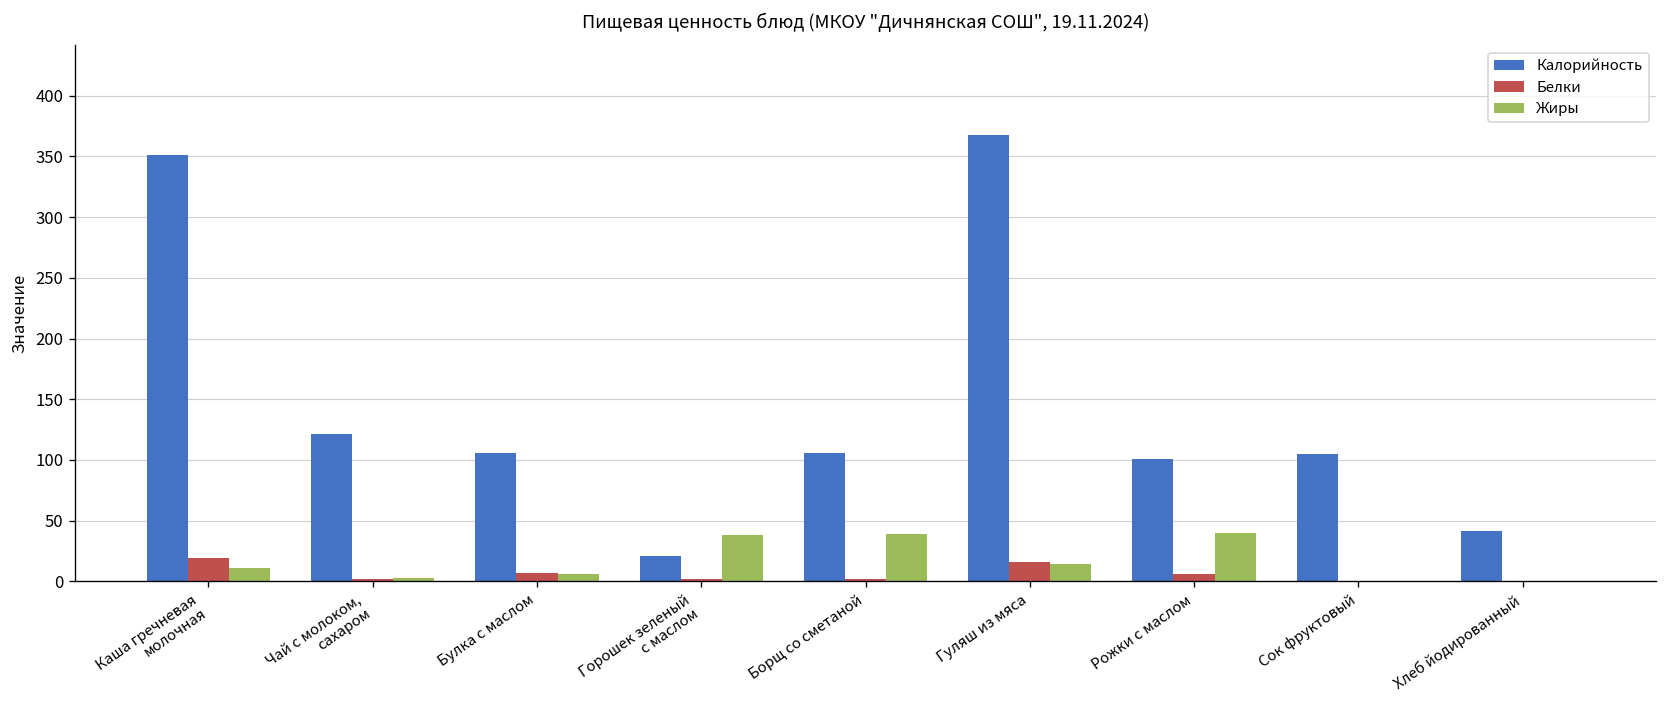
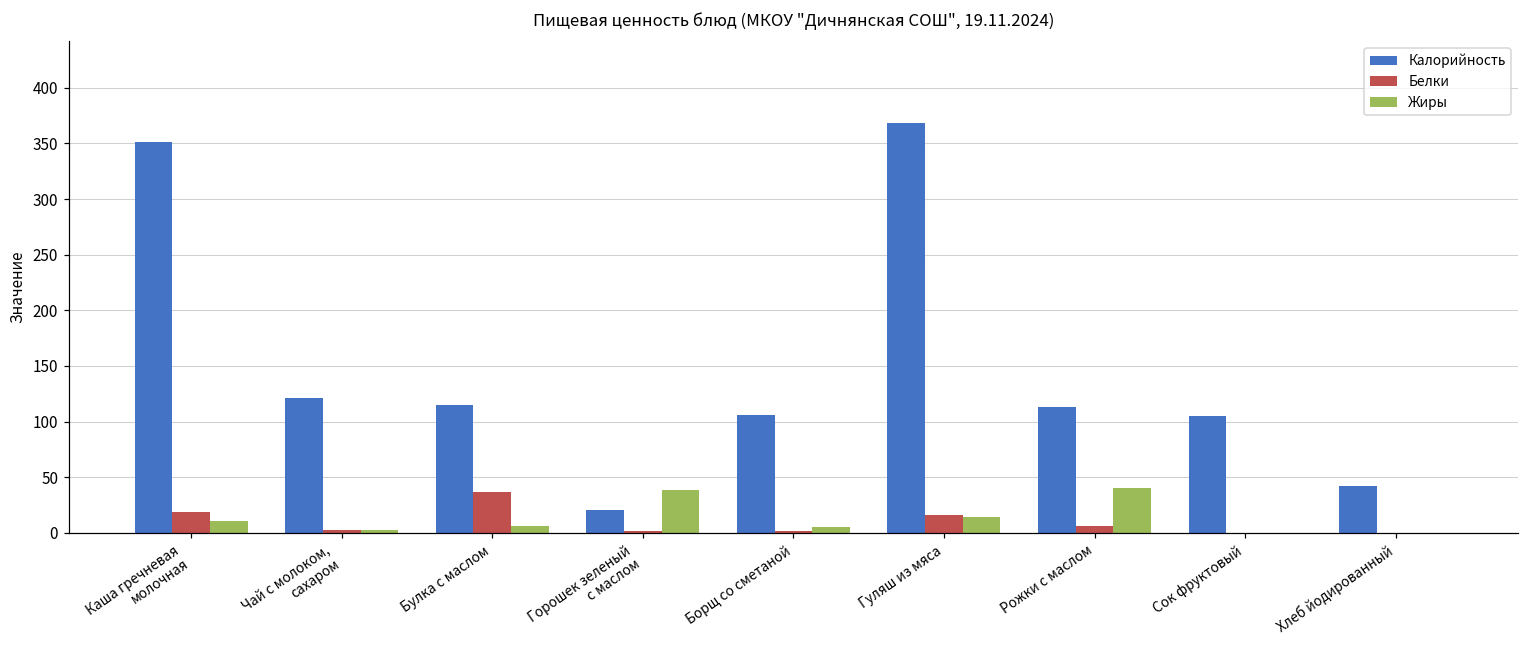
  {
    "Калорийность": {
      "Каша гречневая молочная": 351,
      "Чай с молоком, сахаром": 121,
-     "Булка с маслом": 106,
+     "Булка с маслом": 115,
      "Горошек зеленый с маслом": 21,
      "Борщ со сметаной": 106,
      "Гуляш из мяса": 368,
-     "Рожки с маслом": 101,
+     "Рожки с маслом": 113,
      "Сок фруктовый": 105,
      "Хлеб йодированный": 42
    },
    "Белки": {
      "Каша гречневая молочная": 19,
-     "Булка с маслом": 7,
+     "Булка с маслом": 37,
      "Гуляш из мяса": 16,
      "Рожки с маслом": 6,
      "Сок фруктовый": 0
    },
    "Жиры": {
      "Каша гречневая молочная": 11,
      "Чай с молоком, сахаром": 3,
      "Булка с маслом": 6,
      "Горошек зеленый с маслом": 39,
-     "Борщ со сметаной": 39,
+     "Борщ со сметаной": 5,
      "Гуляш из мяса": 14,
      "Рожки с маслом": 40,
      "Сок фруктовый": 0
    }
  }
